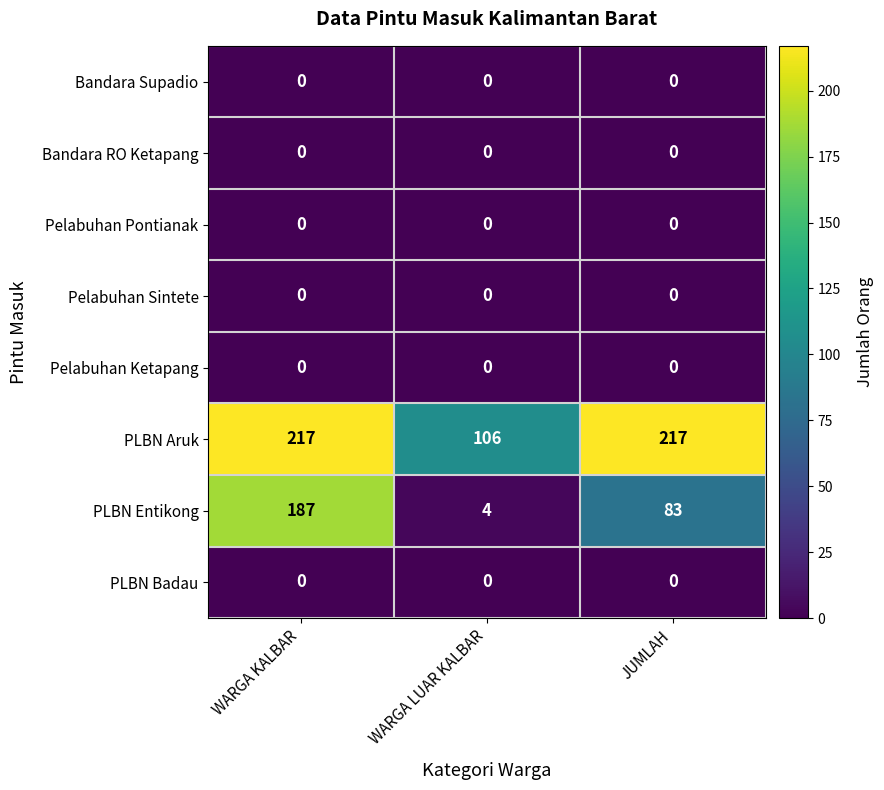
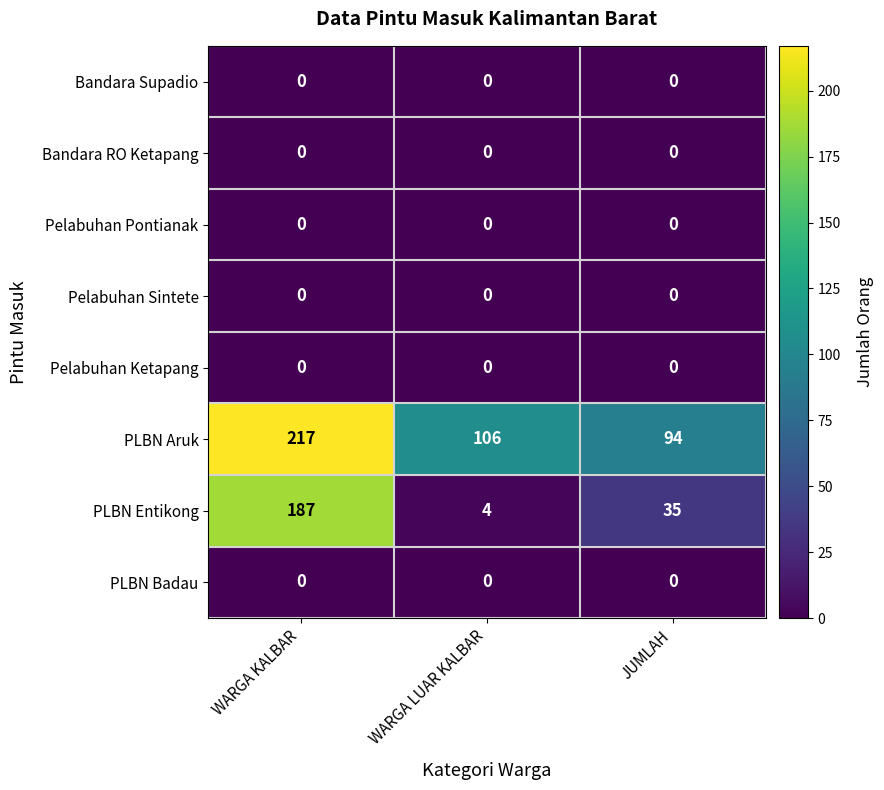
  {
    "Bandara Supadio": {
      "WARGA KALBAR": 0,
      "WARGA LUAR KALBAR": 0,
      "JUMLAH": 0
    },
    "Bandara RO Ketapang": {
      "WARGA KALBAR": 0,
      "WARGA LUAR KALBAR": 0,
      "JUMLAH": 0
    },
    "Pelabuhan Pontianak": {
      "WARGA KALBAR": 0,
      "WARGA LUAR KALBAR": 0,
      "JUMLAH": 0
    },
    "Pelabuhan Sintete": {
      "WARGA KALBAR": 0,
      "WARGA LUAR KALBAR": 0,
      "JUMLAH": 0
    },
    "Pelabuhan Ketapang": {
      "WARGA KALBAR": 0,
      "WARGA LUAR KALBAR": 0,
      "JUMLAH": 0
    },
    "PLBN Aruk": {
      "WARGA KALBAR": 217,
      "WARGA LUAR KALBAR": 106,
-     "JUMLAH": 217
+     "JUMLAH": 94
    },
    "PLBN Entikong": {
      "WARGA KALBAR": 187,
      "WARGA LUAR KALBAR": 4,
-     "JUMLAH": 83
+     "JUMLAH": 35
    },
    "PLBN Badau": {
      "WARGA KALBAR": 0,
      "WARGA LUAR KALBAR": 0,
      "JUMLAH": 0
    }
  }
